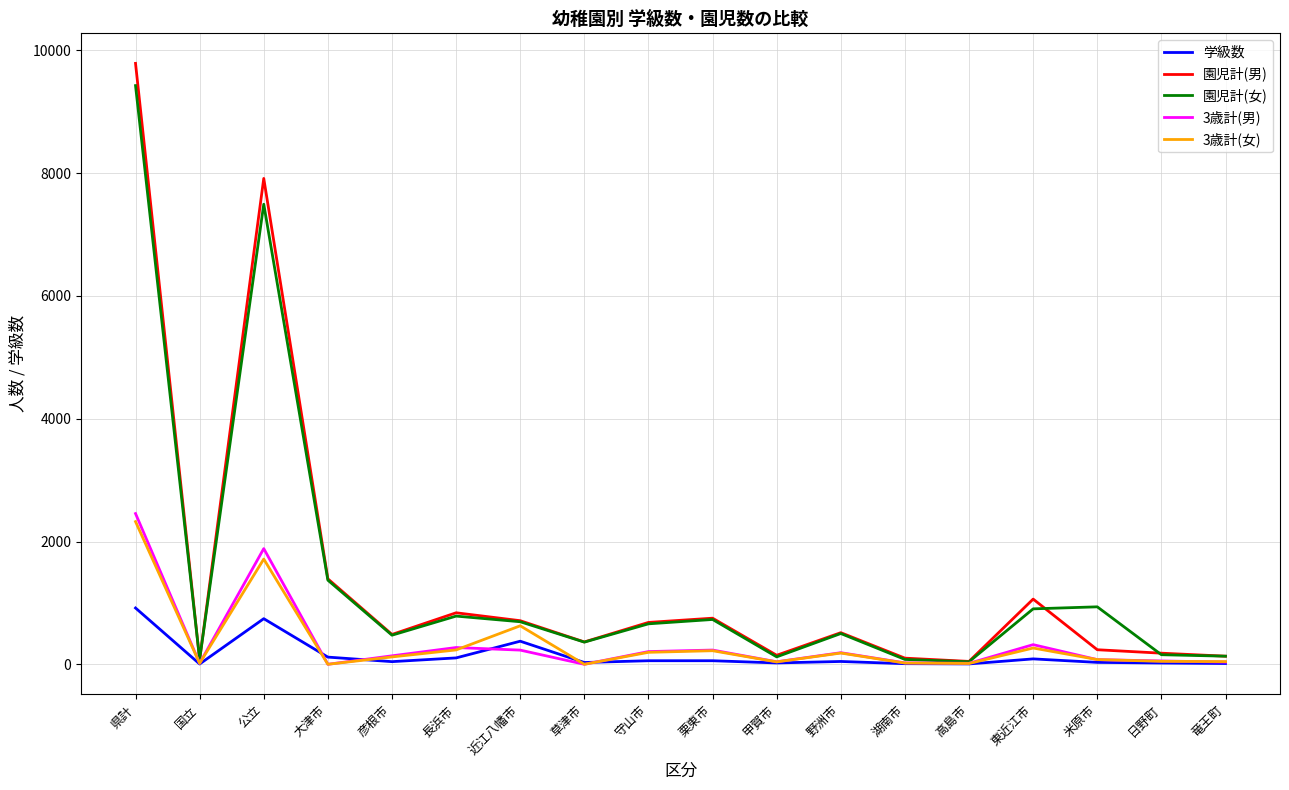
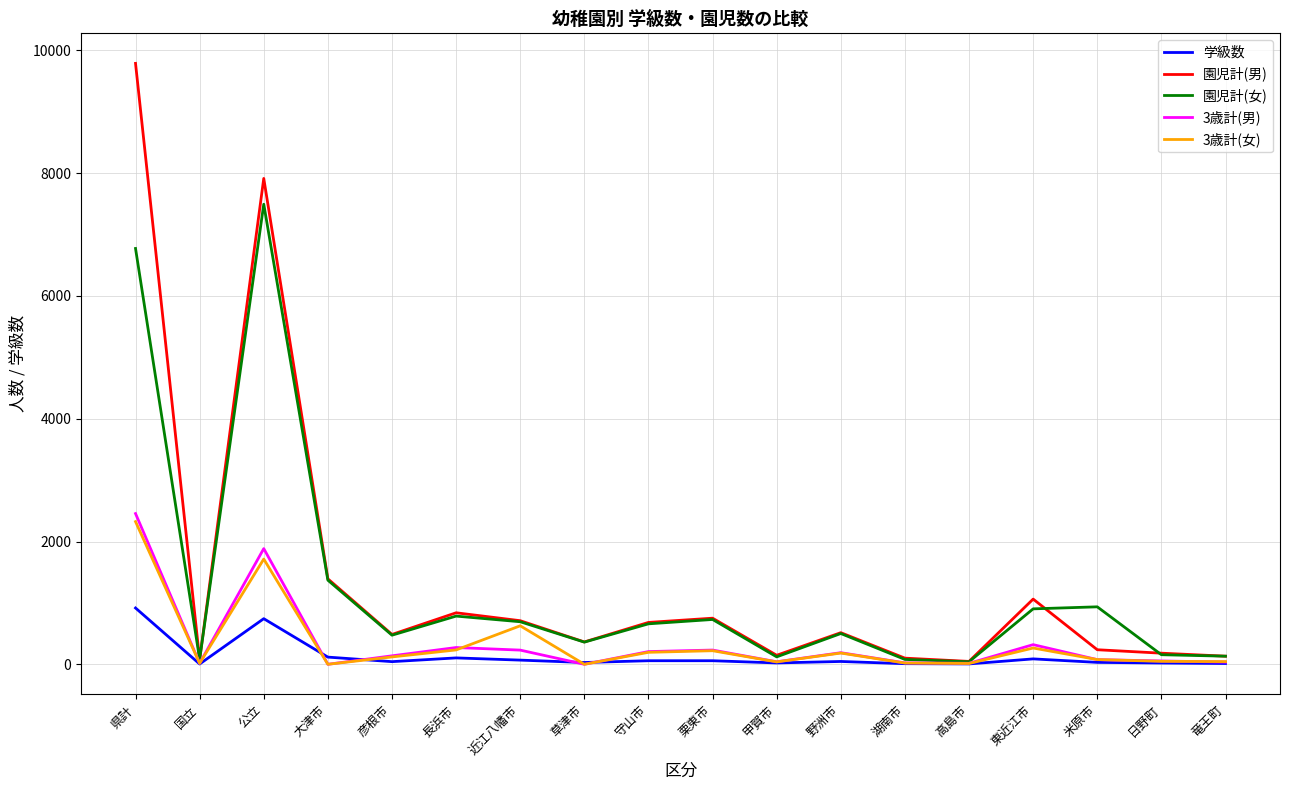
  {
    "学級数": {
      "県計": 900,
      "公立": 700,
      "大津市": 100,
      "彦根市": 0,
      "長浜市": 100,
-     "近江八幡市": 400,
+     "近江八幡市": 100,
      "守山市": 100,
      "栗東市": 100,
      "野洲市": 0,
      "東近江市": 100,
      "米原市": 0
    },
    "園児計(男)": {
      "県計": 9800,
      "公立": 7900,
      "長浜市": 800,
      "東近江市": 1100,
      "米原市": 200
    },
    "園児計(女)": {
-     "県計": 9400,
+     "県計": 6800,
      "公立": 7500,
      "長浜市": 800,
      "東近江市": 900,
      "米原市": 900
    },
    "3歳計(男)": {
      "県計": 2500,
      "公立": 1900,
      "近江八幡市": 200,
      "東近江市": 300
    },
    "3歳計(女)": {
      "県計": 2300,
      "公立": 1700,
      "近江八幡市": 600,
      "東近江市": 300
    }
  }
